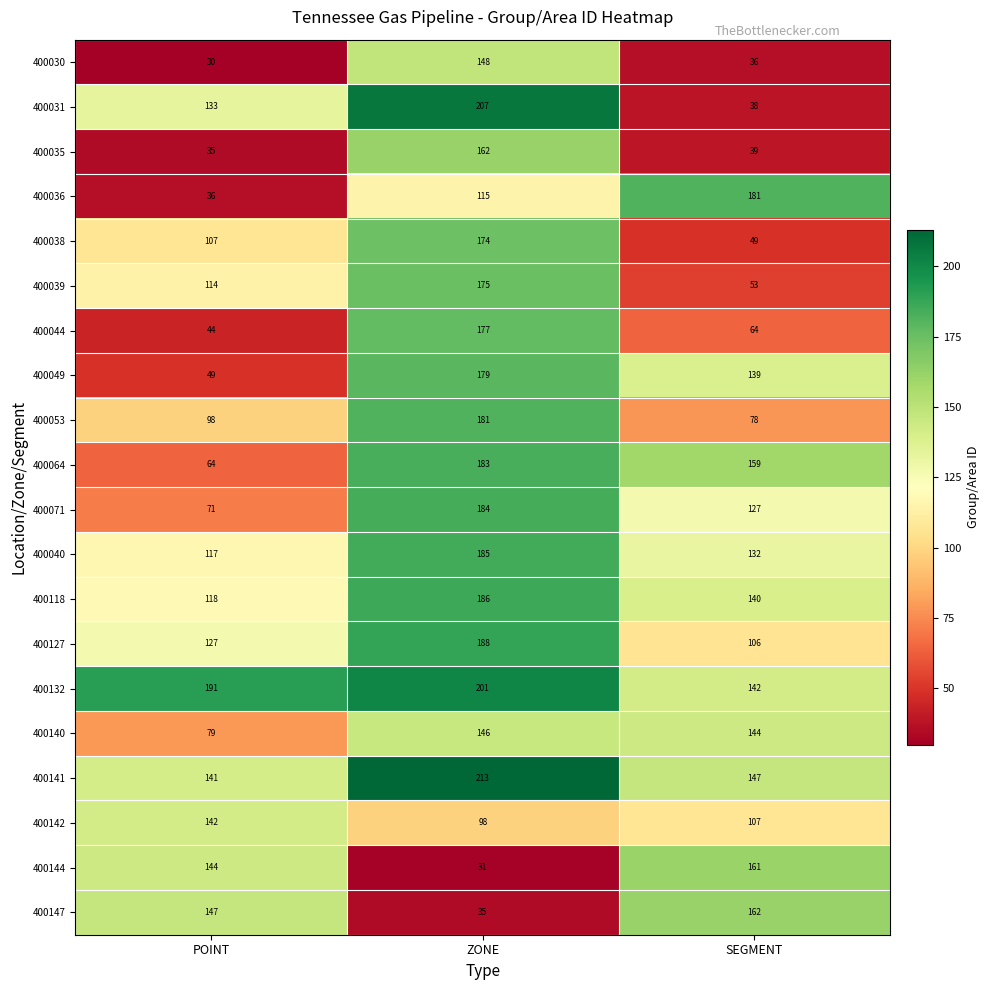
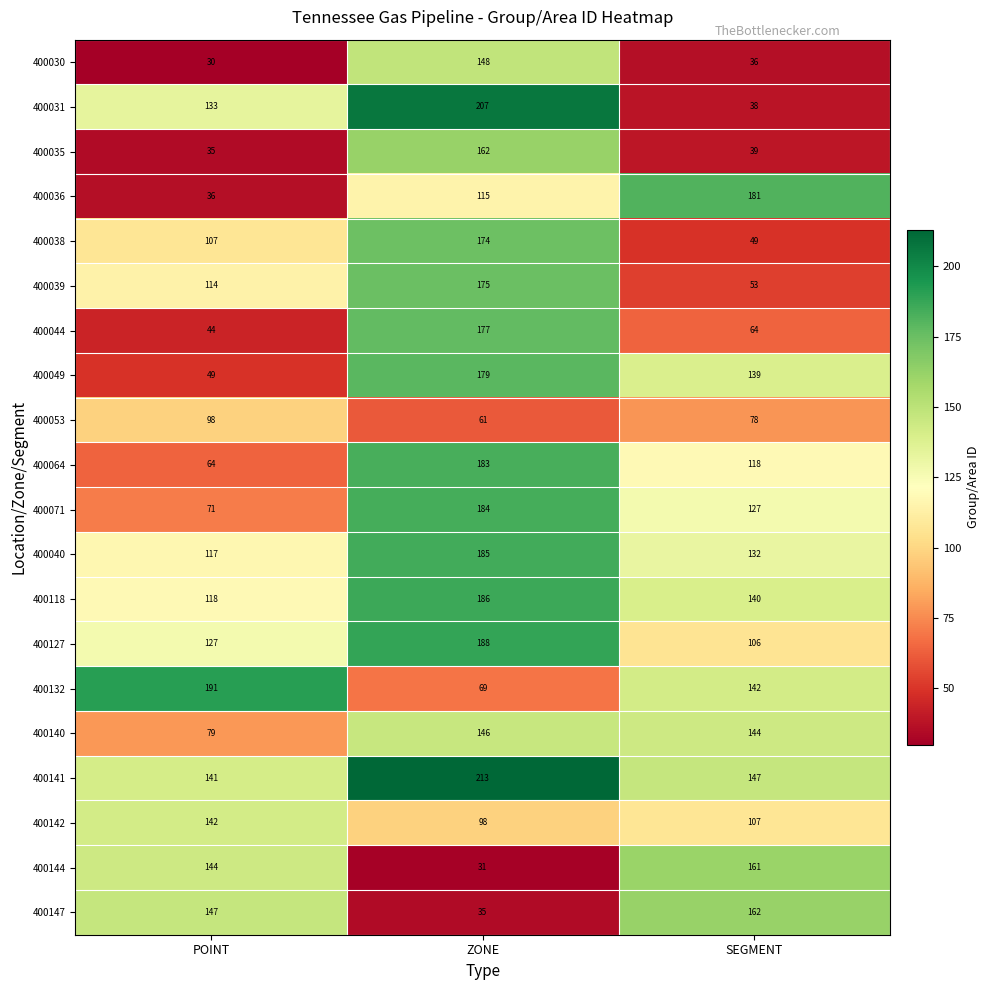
  {
    "400030": {
      "POINT": 30,
      "ZONE": 148,
      "SEGMENT": 36
    },
    "400031": {
      "POINT": 133,
      "ZONE": 207,
      "SEGMENT": 38
    },
    "400035": {
      "POINT": 35,
      "ZONE": 162,
      "SEGMENT": 39
    },
    "400036": {
      "POINT": 36,
      "ZONE": 115,
      "SEGMENT": 181
    },
    "400038": {
      "POINT": 107,
      "ZONE": 174,
      "SEGMENT": 49
    },
    "400039": {
      "POINT": 114,
      "ZONE": 175,
      "SEGMENT": 53
    },
    "400044": {
      "POINT": 44,
      "ZONE": 177,
      "SEGMENT": 64
    },
    "400049": {
      "POINT": 49,
      "ZONE": 179,
      "SEGMENT": 139
    },
    "400053": {
      "POINT": 98,
-     "ZONE": 181,
+     "ZONE": 61,
      "SEGMENT": 78
    },
    "400064": {
      "POINT": 64,
      "ZONE": 183,
-     "SEGMENT": 159
+     "SEGMENT": 118
    },
    "400071": {
      "POINT": 71,
      "ZONE": 184,
      "SEGMENT": 127
    },
    "400040": {
      "POINT": 117,
      "ZONE": 185,
      "SEGMENT": 132
    },
    "400118": {
      "POINT": 118,
      "ZONE": 186,
      "SEGMENT": 140
    },
    "400127": {
      "POINT": 127,
      "ZONE": 188,
      "SEGMENT": 106
    },
    "400132": {
      "POINT": 191,
-     "ZONE": 201,
+     "ZONE": 69,
      "SEGMENT": 142
    },
    "400140": {
      "POINT": 79,
      "ZONE": 146,
      "SEGMENT": 144
    },
    "400141": {
      "POINT": 141,
      "ZONE": 213,
      "SEGMENT": 147
    },
    "400142": {
      "POINT": 142,
      "ZONE": 98,
      "SEGMENT": 107
    },
    "400144": {
      "POINT": 144,
      "ZONE": 31,
      "SEGMENT": 161
    },
    "400147": {
      "POINT": 147,
      "ZONE": 35,
      "SEGMENT": 162
    }
  }
